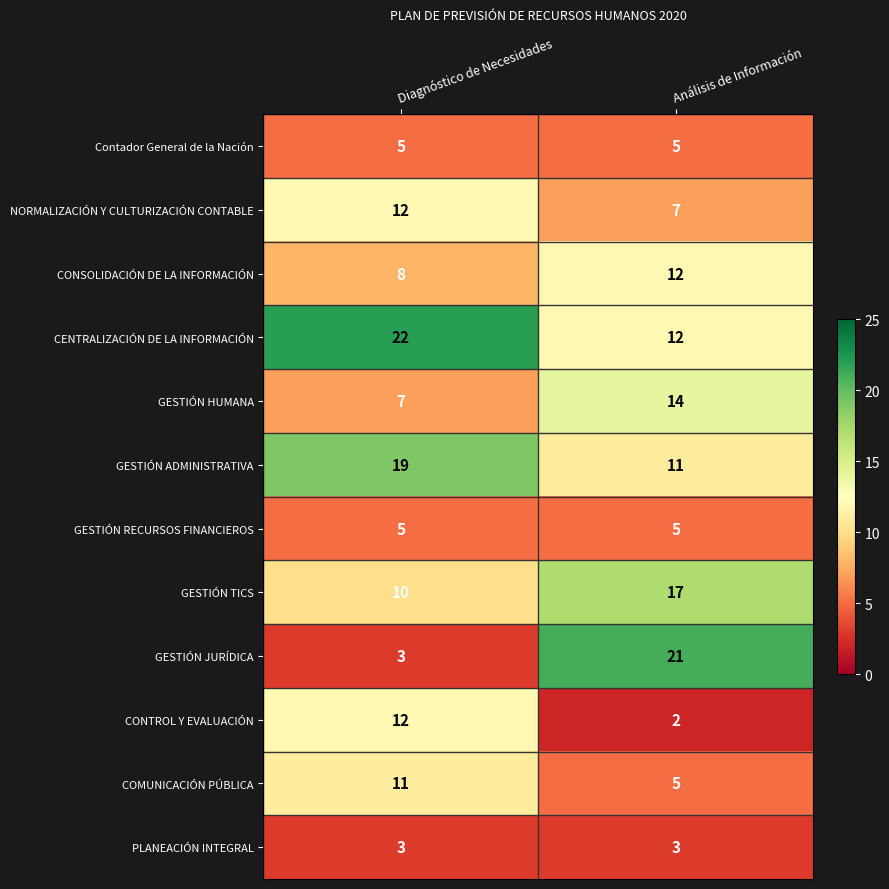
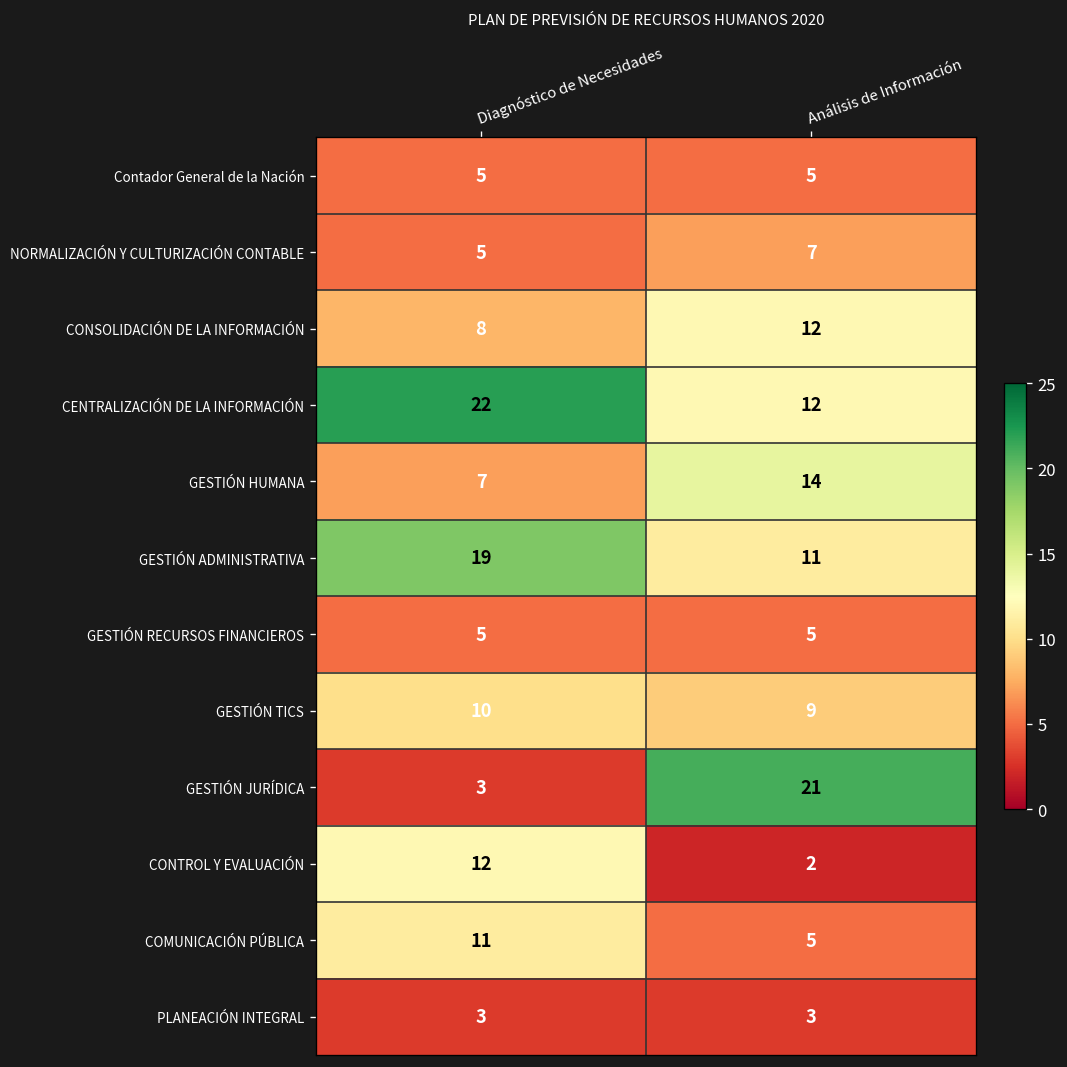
  {
    "Contador General de la Nación": {
      "Diagnóstico de Necesidades": 5,
      "Análisis de Información": 5
    },
    "NORMALIZACIÓN Y CULTURIZACIÓN CONTABLE": {
-     "Diagnóstico de Necesidades": 12,
+     "Diagnóstico de Necesidades": 5,
      "Análisis de Información": 7
    },
    "CONSOLIDACIÓN DE LA INFORMACIÓN": {
      "Diagnóstico de Necesidades": 8,
      "Análisis de Información": 12
    },
    "CENTRALIZACIÓN DE LA INFORMACIÓN": {
      "Diagnóstico de Necesidades": 22,
      "Análisis de Información": 12
    },
    "GESTIÓN HUMANA": {
      "Diagnóstico de Necesidades": 7,
      "Análisis de Información": 14
    },
    "GESTIÓN ADMINISTRATIVA": {
      "Diagnóstico de Necesidades": 19,
      "Análisis de Información": 11
    },
    "GESTIÓN RECURSOS FINANCIEROS": {
      "Diagnóstico de Necesidades": 5,
      "Análisis de Información": 5
    },
    "GESTIÓN TICS": {
      "Diagnóstico de Necesidades": 10,
-     "Análisis de Información": 17
+     "Análisis de Información": 9
    },
    "GESTIÓN JURÍDICA": {
      "Diagnóstico de Necesidades": 3,
      "Análisis de Información": 21
    },
    "CONTROL Y EVALUACIÓN": {
      "Diagnóstico de Necesidades": 12,
      "Análisis de Información": 2
    },
    "COMUNICACIÓN PÚBLICA": {
      "Diagnóstico de Necesidades": 11,
      "Análisis de Información": 5
    },
    "PLANEACIÓN INTEGRAL": {
      "Diagnóstico de Necesidades": 3,
      "Análisis de Información": 3
    }
  }
